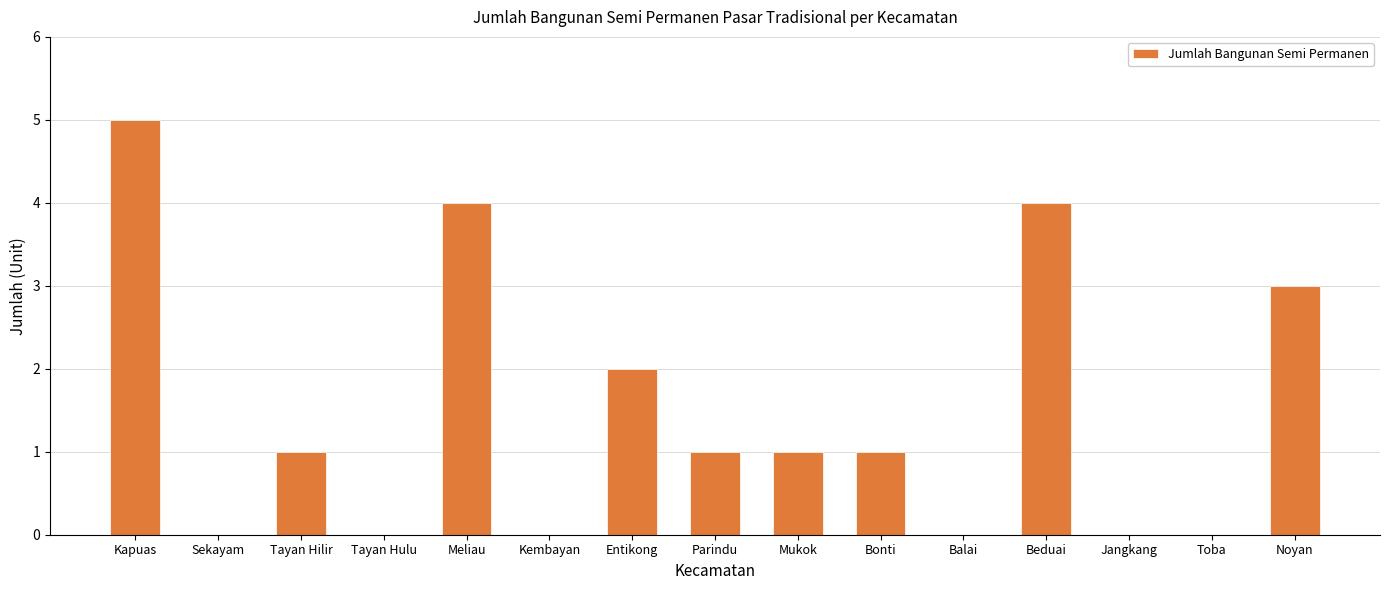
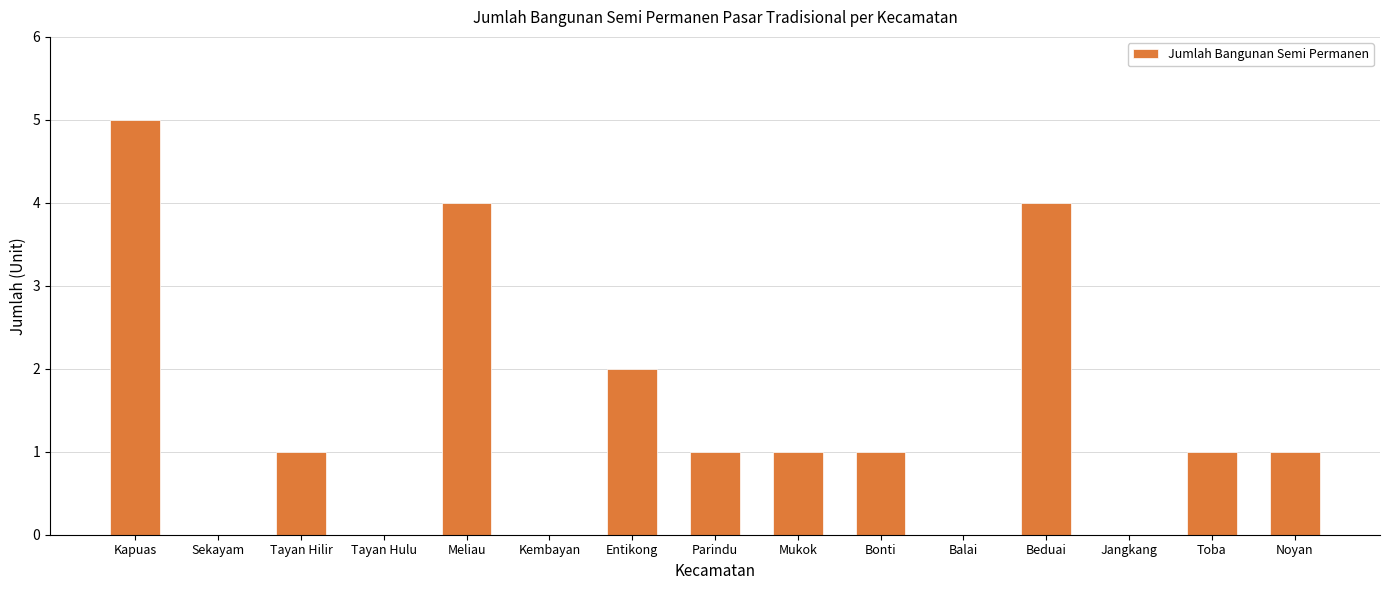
  {
    "Kapuas": 5,
    "Sekayam": 0,
    "Tayan Hilir": 1,
    "Tayan Hulu": 0,
    "Meliau": 4,
    "Kembayan": 0,
    "Entikong": 2,
    "Parindu": 1,
    "Mukok": 1,
    "Bonti": 1,
    "Balai": 0,
    "Beduai": 4,
    "Jangkang": 0,
-   "Toba": 0,
-   "Noyan": 3
+   "Toba": 1,
+   "Noyan": 1
  }
